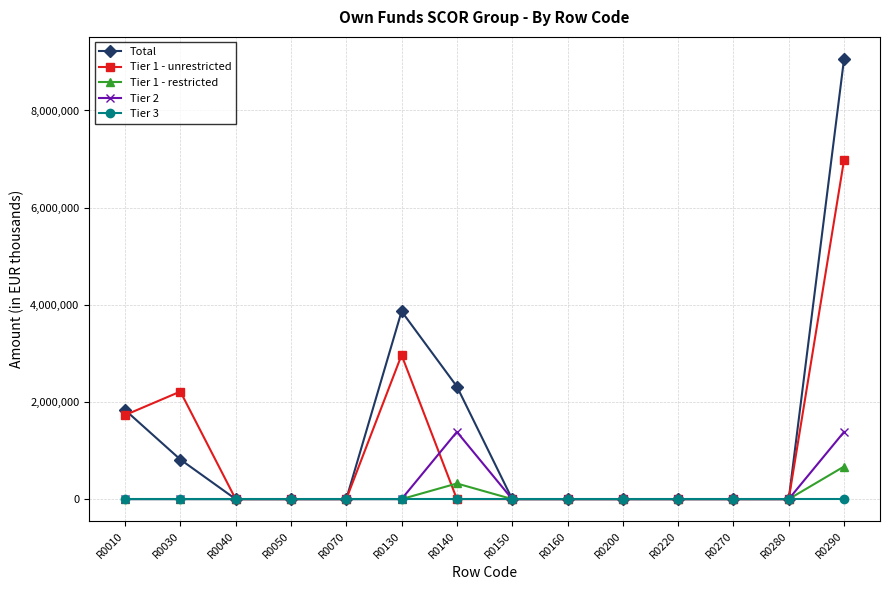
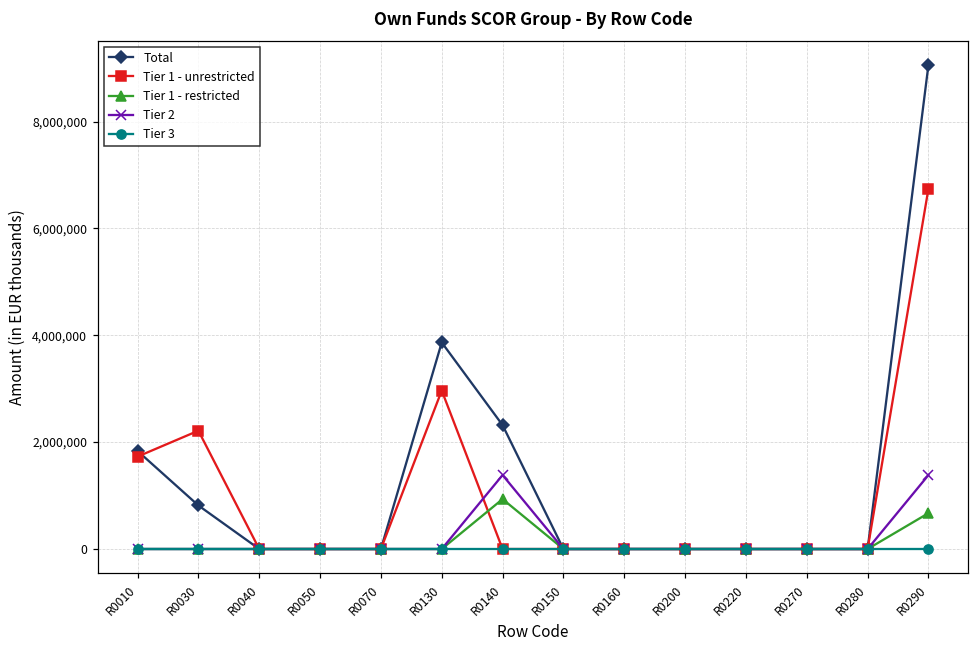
  {
    "Total": {
      "R0010": "1,800,000",
      "R0030": "800,000",
      "R0130": "3,900,000",
      "R0140": "2,300,000",
      "R0290": "9,100,000"
    },
    "Tier 1 - unrestricted": {
      "R0010": "1,700,000",
      "R0030": "2,200,000",
      "R0130": "3,000,000",
-     "R0290": "7,000,000"
+     "R0290": "6,700,000"
    },
    "Tier 1 - restricted": {
-     "R0140": "300,000",
+     "R0140": "900,000",
      "R0290": "700,000"
    },
    "Tier 2": {
      "R0140": "1,400,000",
      "R0290": "1,400,000"
    },
    "Tier 3": {
      "R0290": "0"
    }
  }
